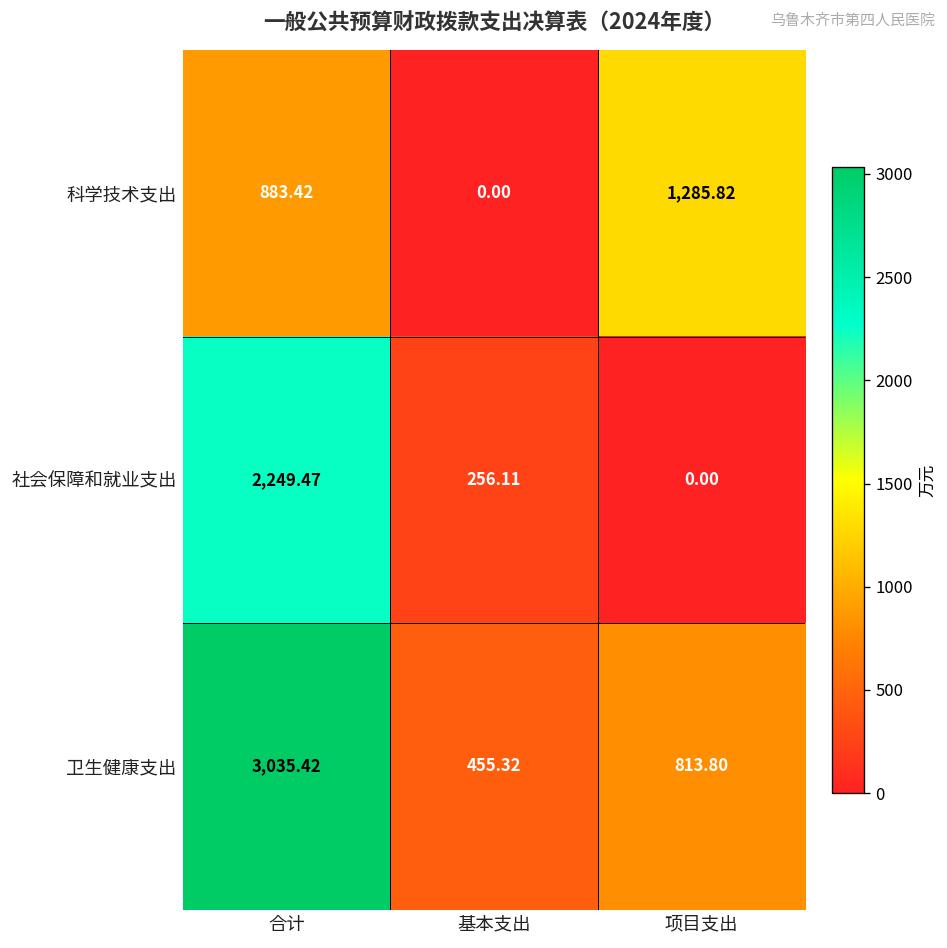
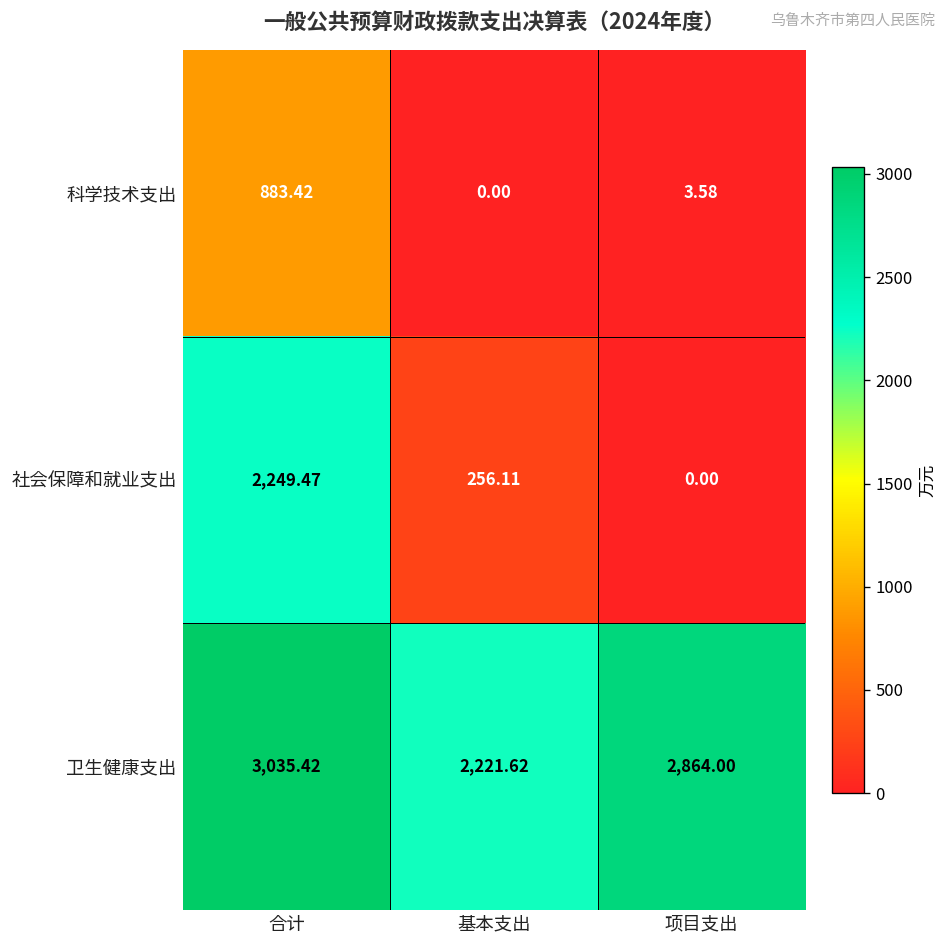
  {
    "科学技术支出": {
      "合计": "883.42",
      "基本支出": "0.00",
-     "项目支出": "1,285.82"
+     "项目支出": "3.58"
    },
    "社会保障和就业支出": {
      "合计": "2,249.47",
      "基本支出": "256.11",
      "项目支出": "0.00"
    },
    "卫生健康支出": {
      "合计": "3,035.42",
-     "基本支出": "455.32",
-     "项目支出": "813.80"
+     "基本支出": "2,221.62",
+     "项目支出": "2,864.00"
    }
  }
